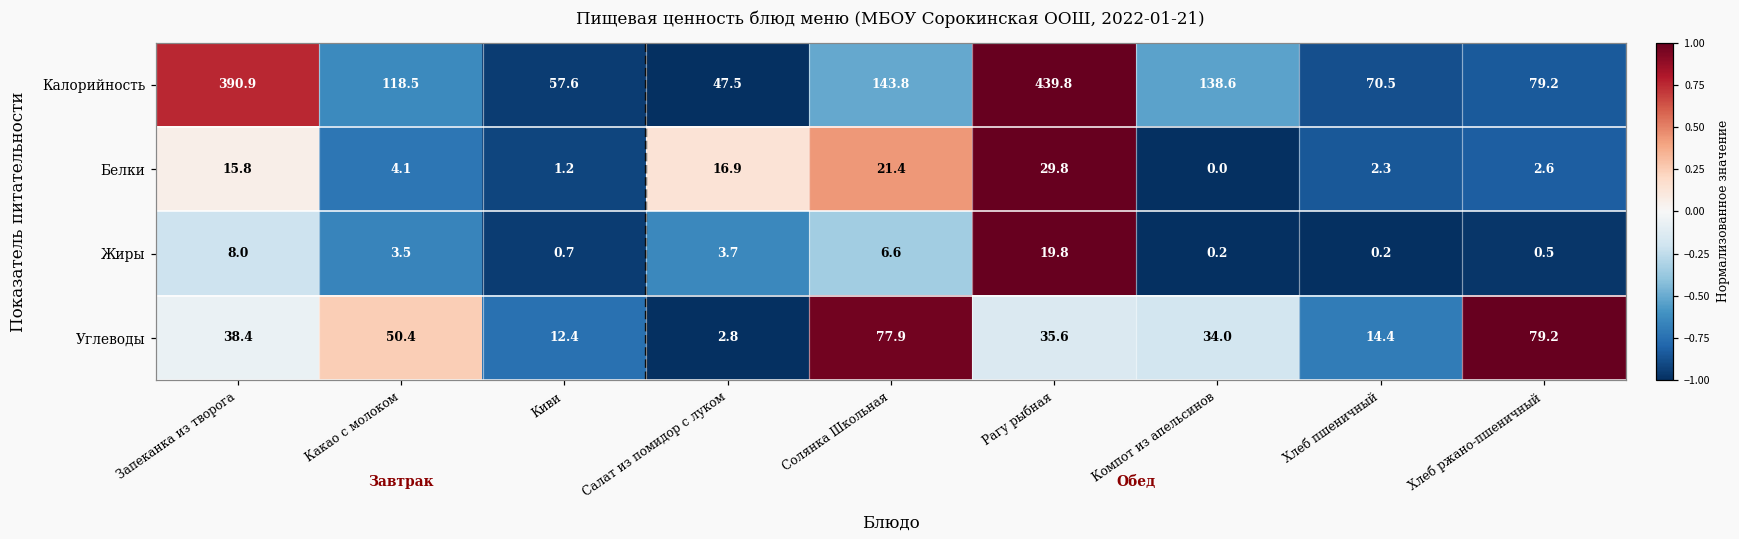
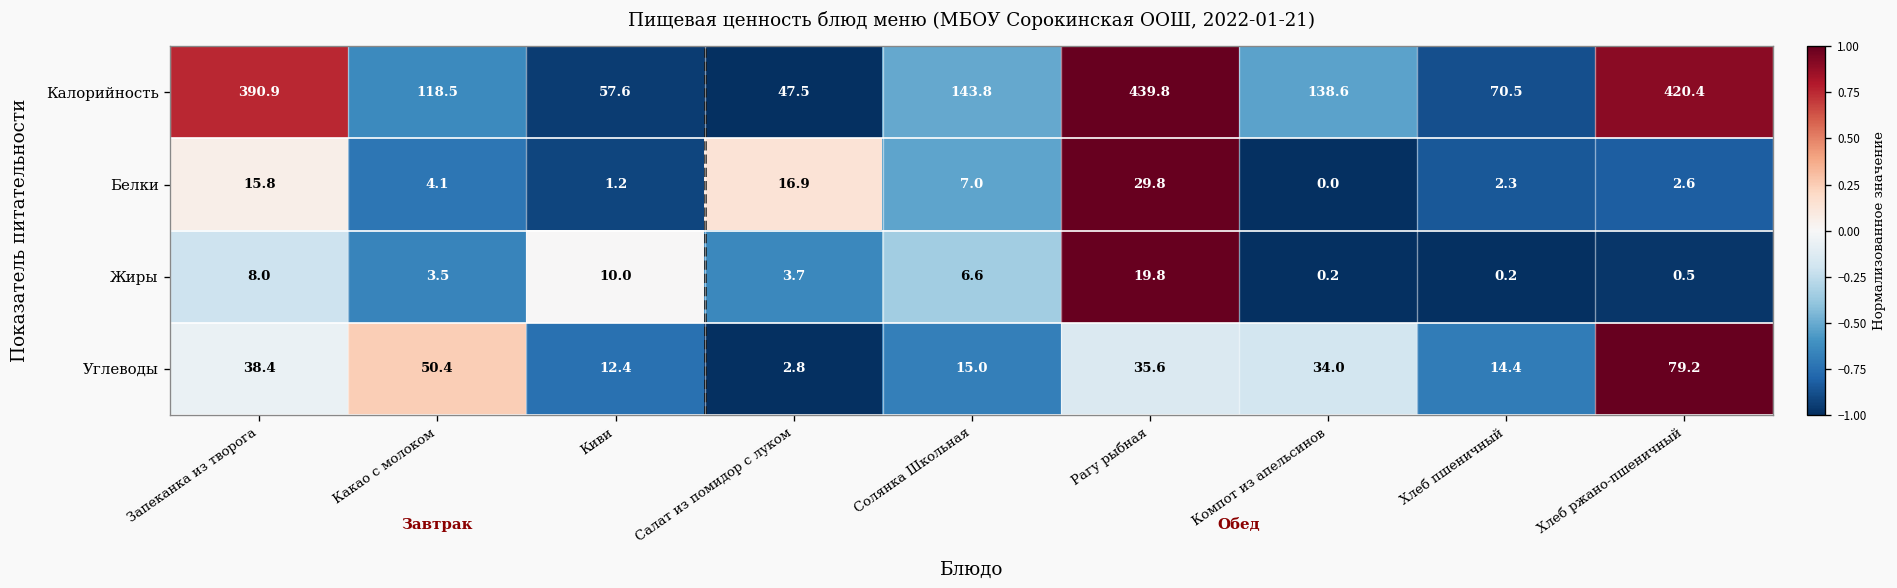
  {
    "Калорийность": {
      "Запеканка из творога": 390.9,
      "Какао с молоком": 118.5,
      "Киви": 57.6,
      "Салат из помидор с луком": 47.5,
      "Солянка Школьная": 143.8,
      "Рагу рыбная": 439.8,
      "Компот из апельсинов": 138.6,
      "Хлеб пшеничный": 70.5,
-     "Хлеб ржано-пшеничный": 79.2
+     "Хлеб ржано-пшеничный": 420.4
    },
    "Белки": {
      "Запеканка из творога": 15.8,
      "Какао с молоком": 4.1,
      "Киви": 1.2,
      "Салат из помидор с луком": 16.9,
-     "Солянка Школьная": 21.4,
+     "Солянка Школьная": 7.0,
      "Рагу рыбная": 29.8,
      "Компот из апельсинов": 0.0,
      "Хлеб пшеничный": 2.3,
      "Хлеб ржано-пшеничный": 2.6
    },
    "Жиры": {
      "Запеканка из творога": 8.0,
      "Какао с молоком": 3.5,
-     "Киви": 0.7,
+     "Киви": 10.0,
      "Салат из помидор с луком": 3.7,
      "Солянка Школьная": 6.6,
      "Рагу рыбная": 19.8,
      "Компот из апельсинов": 0.2,
      "Хлеб пшеничный": 0.2,
      "Хлеб ржано-пшеничный": 0.5
    },
    "Углеводы": {
      "Запеканка из творога": 38.4,
      "Какао с молоком": 50.4,
      "Киви": 12.4,
      "Салат из помидор с луком": 2.8,
-     "Солянка Школьная": 77.9,
+     "Солянка Школьная": 15.0,
      "Рагу рыбная": 35.6,
      "Компот из апельсинов": 34.0,
      "Хлеб пшеничный": 14.4,
      "Хлеб ржано-пшеничный": 79.2
    }
  }
